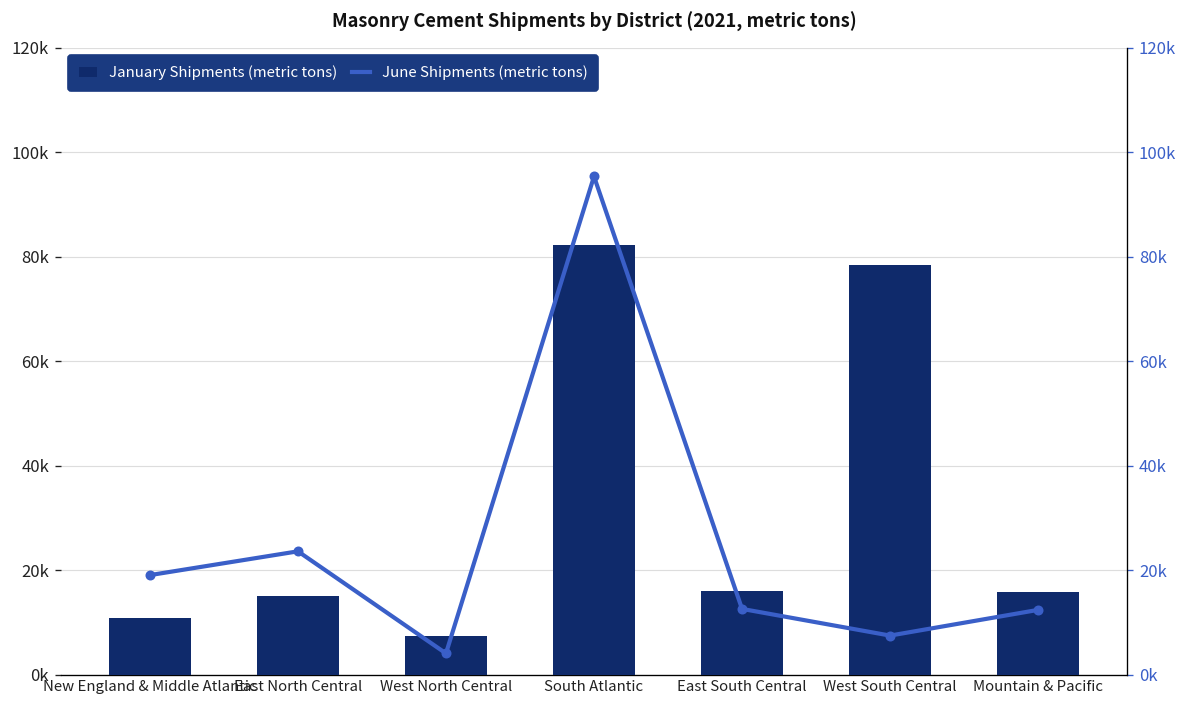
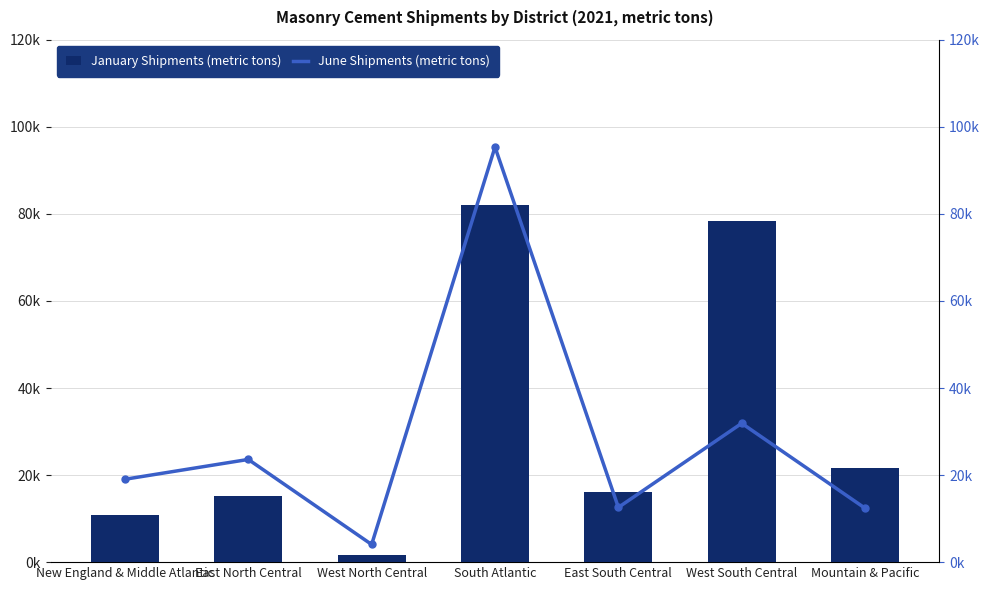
  {
    "January Shipments (metric tons)": {
      "New England & Middle Atlantic": 11000,
-     "West North Central": 7000,
+     "West North Central": 2000,
      "South Atlantic": 82000,
      "East South Central": 16000,
      "West South Central": 78000,
-     "Mountain & Pacific": 16000
+     "Mountain & Pacific": 22000
    },
    "June Shipments (metric tons)": {
      "New England & Middle Atlantic": 19000,
      "West North Central": 4000,
      "South Atlantic": 95000,
      "East South Central": 13000,
-     "West South Central": 7000,
+     "West South Central": 32000,
      "Mountain & Pacific": 12000
    }
  }
